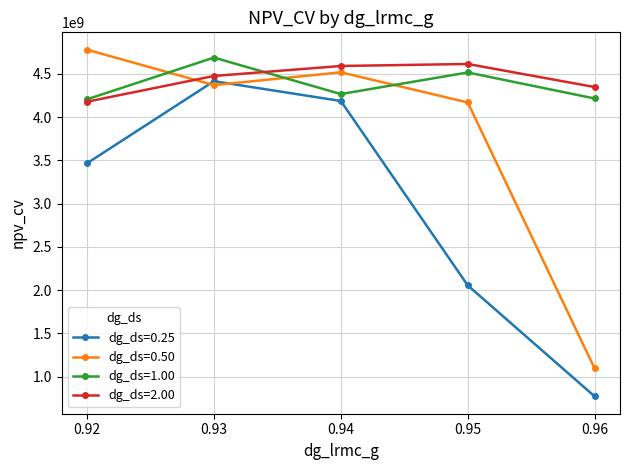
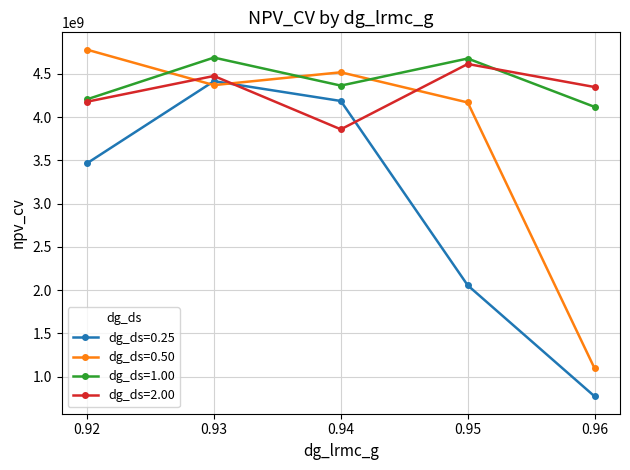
  {
    "dg_ds=0.25": {
      "0.92": 3500000000,
      "0.93": 4400000000,
      "0.94": 4200000000,
      "0.95": 2100000000,
      "0.96": 800000000
    },
    "dg_ds=0.50": {
      "0.92": 4800000000,
      "0.93": 4400000000,
      "0.94": 4500000000,
      "0.95": 4200000000,
      "0.96": 1100000000
    },
    "dg_ds=1.00": {
      "0.93": 4700000000,
-     "0.94": 4300000000,
-     "0.95": 4500000000,
-     "0.96": 4200000000
+     "0.94": 4400000000,
+     "0.95": 4700000000,
+     "0.96": 4100000000
    },
    "dg_ds=2.00": {
      "0.93": 4500000000,
-     "0.94": 4600000000,
+     "0.94": 3900000000,
      "0.95": 4600000000,
      "0.96": 4300000000
    }
  }
